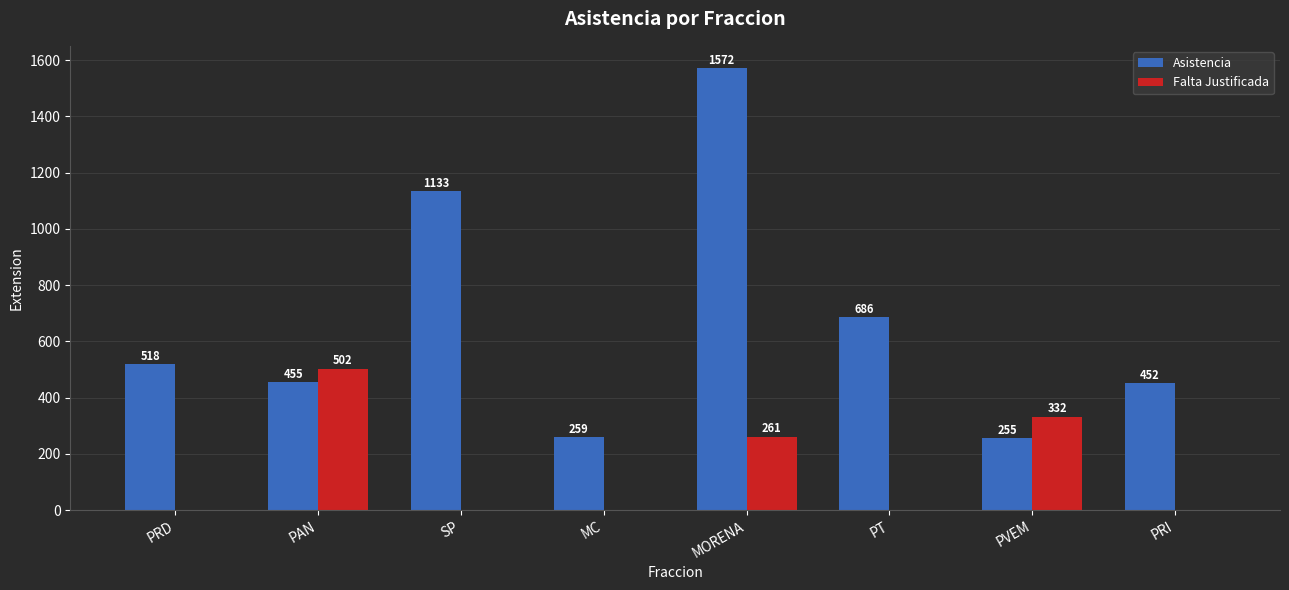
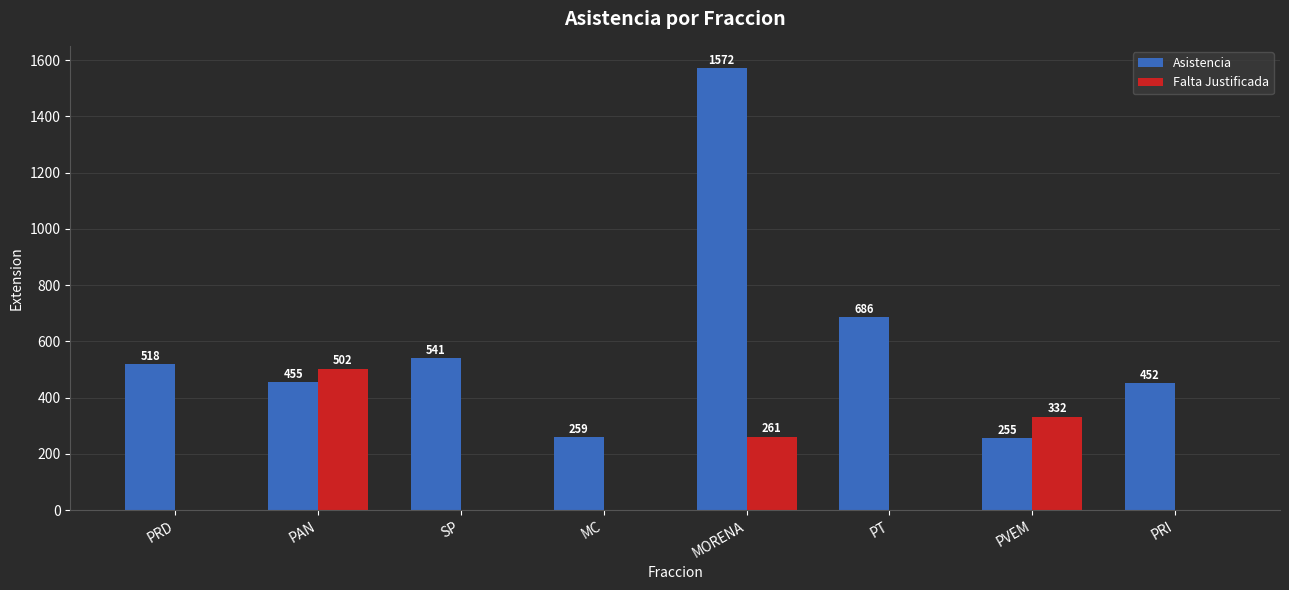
  {
    "Asistencia": {
      "PRD": 518,
      "PAN": 455,
-     "SP": 1133,
+     "SP": 541,
      "MC": 259,
      "MORENA": 1572,
      "PT": 686,
      "PVEM": 255,
      "PRI": 452
    },
    "Falta Justificada": {
      "PAN": 502,
      "MORENA": 261,
      "PVEM": 332
    }
  }
